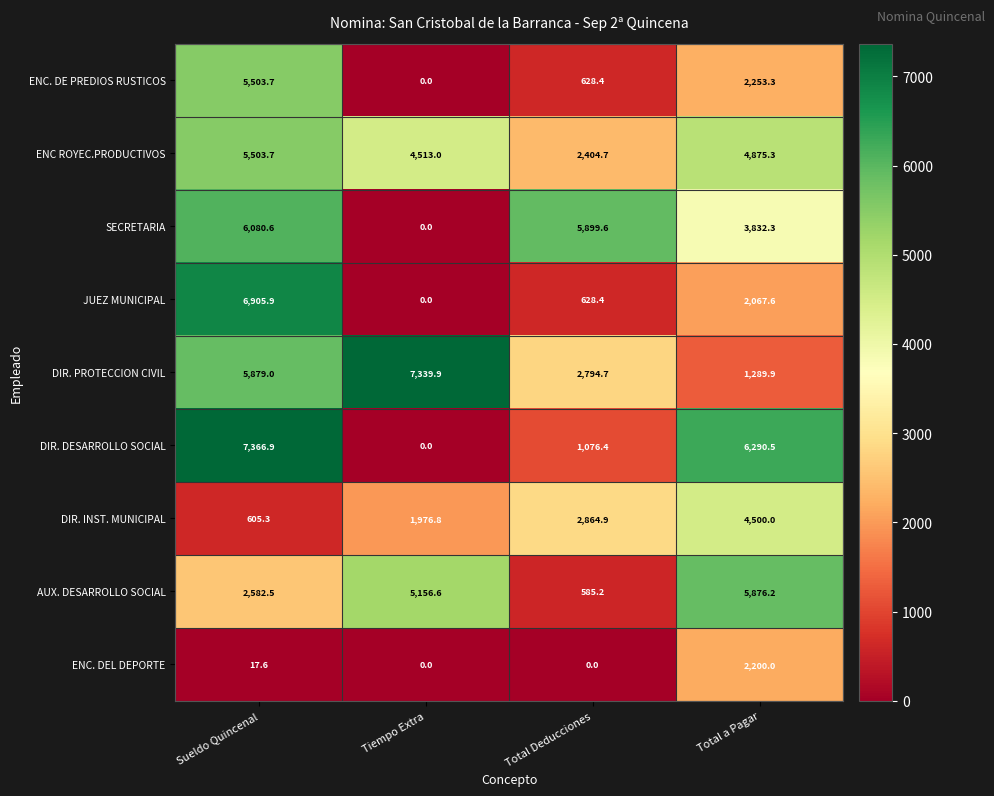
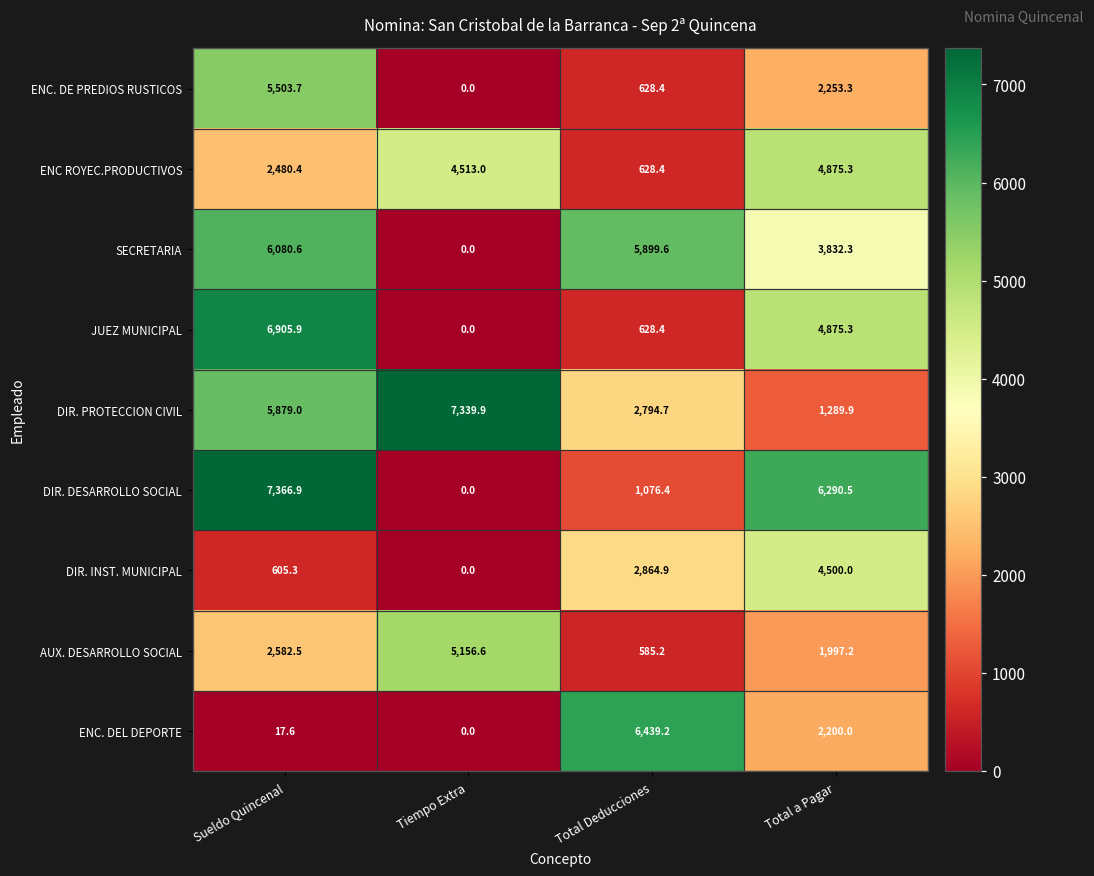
  {
    "ENC. DE PREDIOS RUSTICOS": {
      "Sueldo Quincenal": "5,503.7",
      "Tiempo Extra": "0.0",
      "Total Deducciones": "628.4",
      "Total a Pagar": "2,253.3"
    },
    "ENC ROYEC.PRODUCTIVOS": {
-     "Sueldo Quincenal": "5,503.7",
+     "Sueldo Quincenal": "2,480.4",
      "Tiempo Extra": "4,513.0",
-     "Total Deducciones": "2,404.7",
+     "Total Deducciones": "628.4",
      "Total a Pagar": "4,875.3"
    },
    "SECRETARIA": {
      "Sueldo Quincenal": "6,080.6",
      "Tiempo Extra": "0.0",
      "Total Deducciones": "5,899.6",
      "Total a Pagar": "3,832.3"
    },
    "JUEZ MUNICIPAL": {
      "Sueldo Quincenal": "6,905.9",
      "Tiempo Extra": "0.0",
      "Total Deducciones": "628.4",
-     "Total a Pagar": "2,067.6"
+     "Total a Pagar": "4,875.3"
    },
    "DIR. PROTECCION CIVIL": {
      "Sueldo Quincenal": "5,879.0",
      "Tiempo Extra": "7,339.9",
      "Total Deducciones": "2,794.7",
      "Total a Pagar": "1,289.9"
    },
    "DIR. DESARROLLO SOCIAL": {
      "Sueldo Quincenal": "7,366.9",
      "Tiempo Extra": "0.0",
      "Total Deducciones": "1,076.4",
      "Total a Pagar": "6,290.5"
    },
    "DIR. INST. MUNICIPAL": {
      "Sueldo Quincenal": "605.3",
-     "Tiempo Extra": "1,976.8",
+     "Tiempo Extra": "0.0",
      "Total Deducciones": "2,864.9",
      "Total a Pagar": "4,500.0"
    },
    "AUX. DESARROLLO SOCIAL": {
      "Sueldo Quincenal": "2,582.5",
      "Tiempo Extra": "5,156.6",
      "Total Deducciones": "585.2",
-     "Total a Pagar": "5,876.2"
+     "Total a Pagar": "1,997.2"
    },
    "ENC. DEL DEPORTE": {
      "Sueldo Quincenal": "17.6",
      "Tiempo Extra": "0.0",
-     "Total Deducciones": "0.0",
+     "Total Deducciones": "6,439.2",
      "Total a Pagar": "2,200.0"
    }
  }
